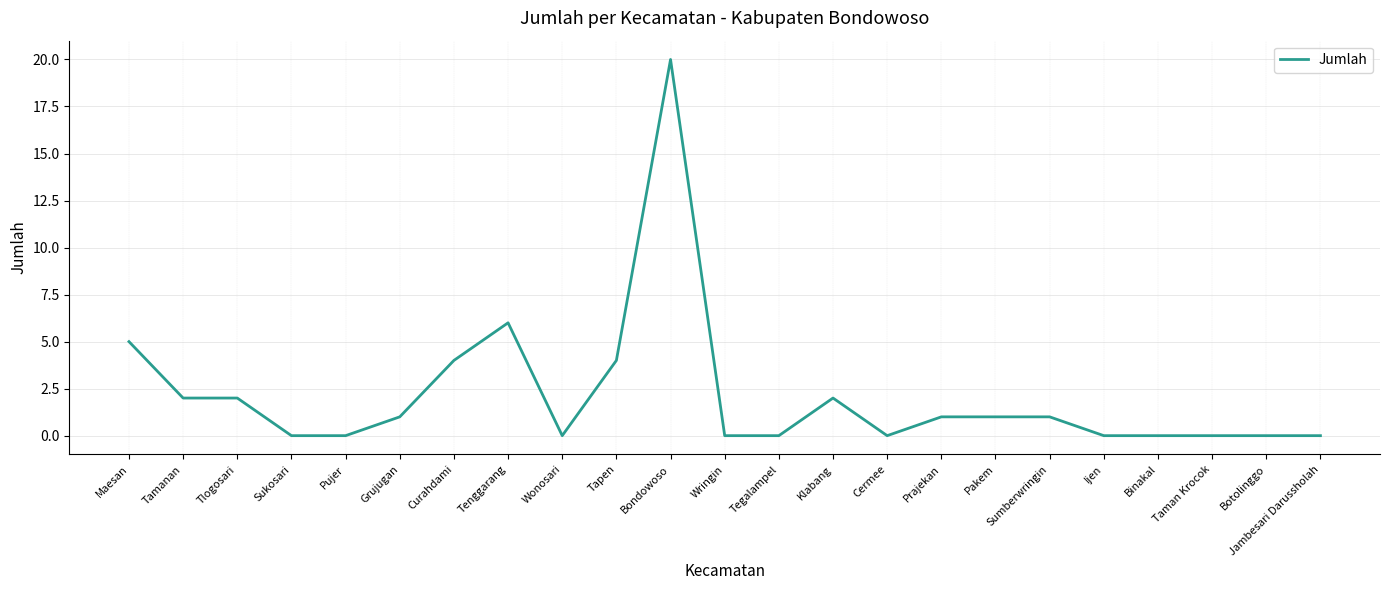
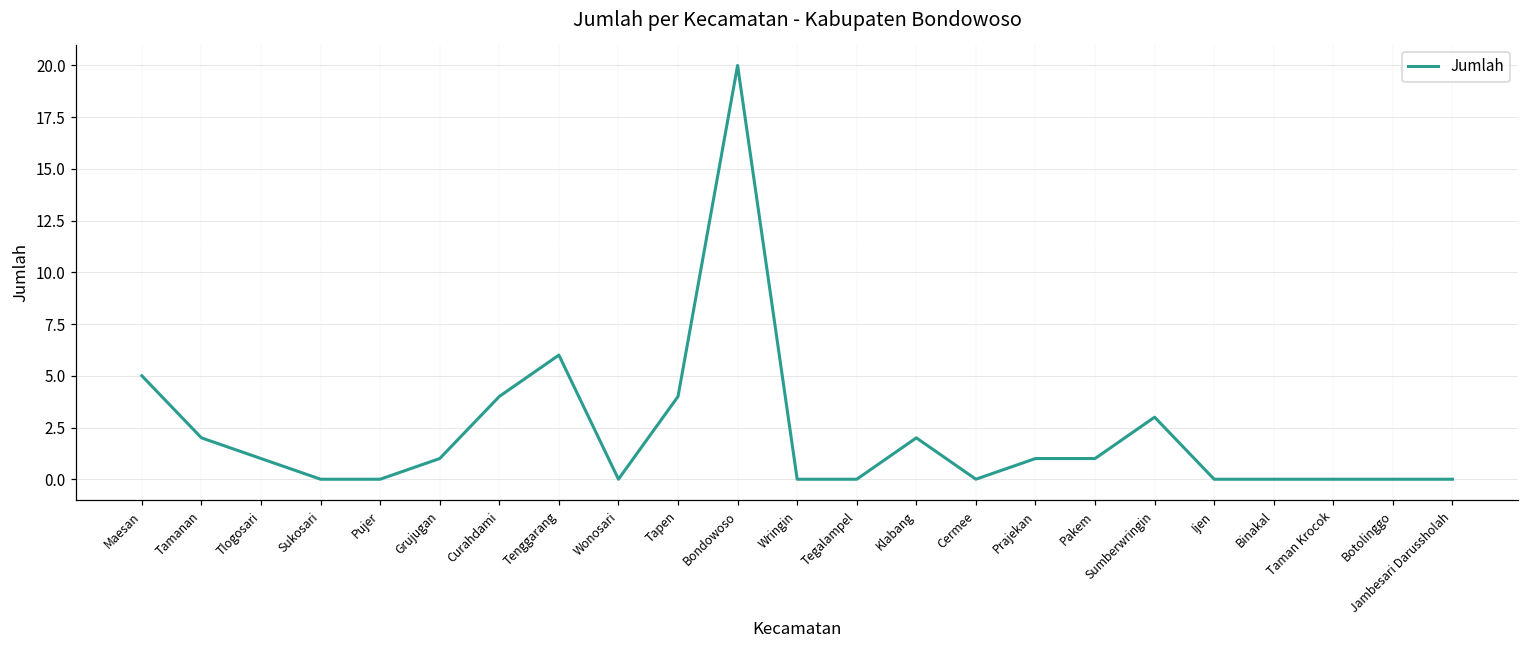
  {
    "Maesan": 5,
    "Tamanan": 2,
-   "Tlogosari": 2,
+   "Tlogosari": 1,
    "Sukosari": 0,
    "Pujer": 0,
    "Grujugan": 1,
    "Curahdami": 4,
    "Tenggarang": 6,
    "Wonosari": 0,
    "Tapen": 4,
    "Bondowoso": 20,
    "Wringin": 0,
    "Tegalampel": 0,
    "Klabang": 2,
    "Cermee": 0,
    "Prajekan": 1,
    "Pakem": 1,
-   "Sumberwringin": 1,
+   "Sumberwringin": 3,
    "Ijen": 0,
    "Binakal": 0,
    "Taman Krocok": 0,
    "Botolinggo": 0,
    "Jambesari Darussholah": 0
  }
